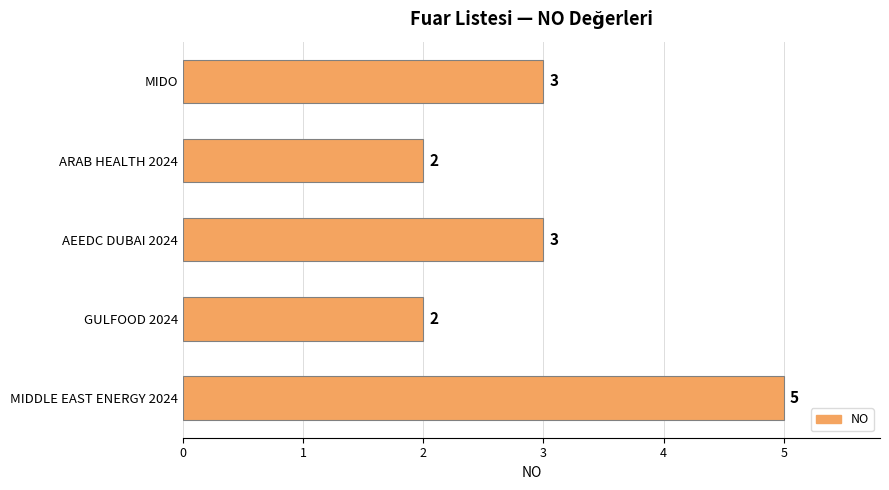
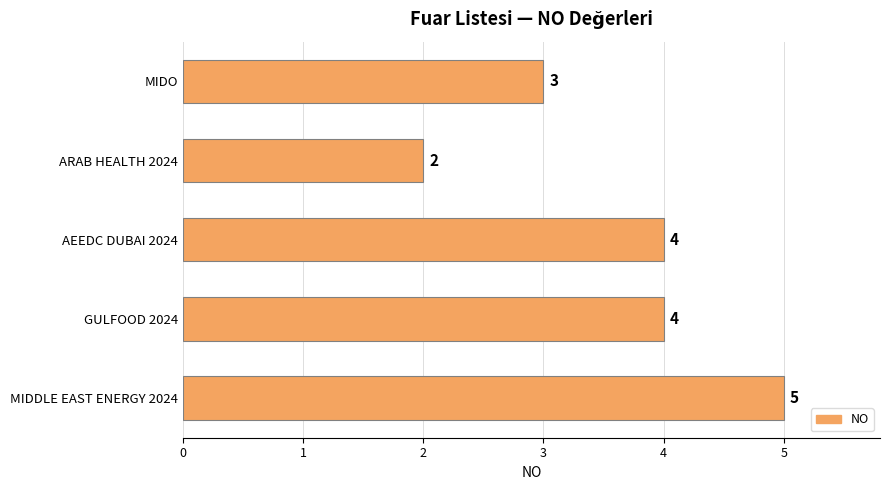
  {
    "MIDO": 3,
    "ARAB HEALTH 2024": 2,
-   "AEEDC DUBAI 2024": 3,
-   "GULFOOD 2024": 2,
+   "AEEDC DUBAI 2024": 4,
+   "GULFOOD 2024": 4,
    "MIDDLE EAST ENERGY 2024": 5
  }
